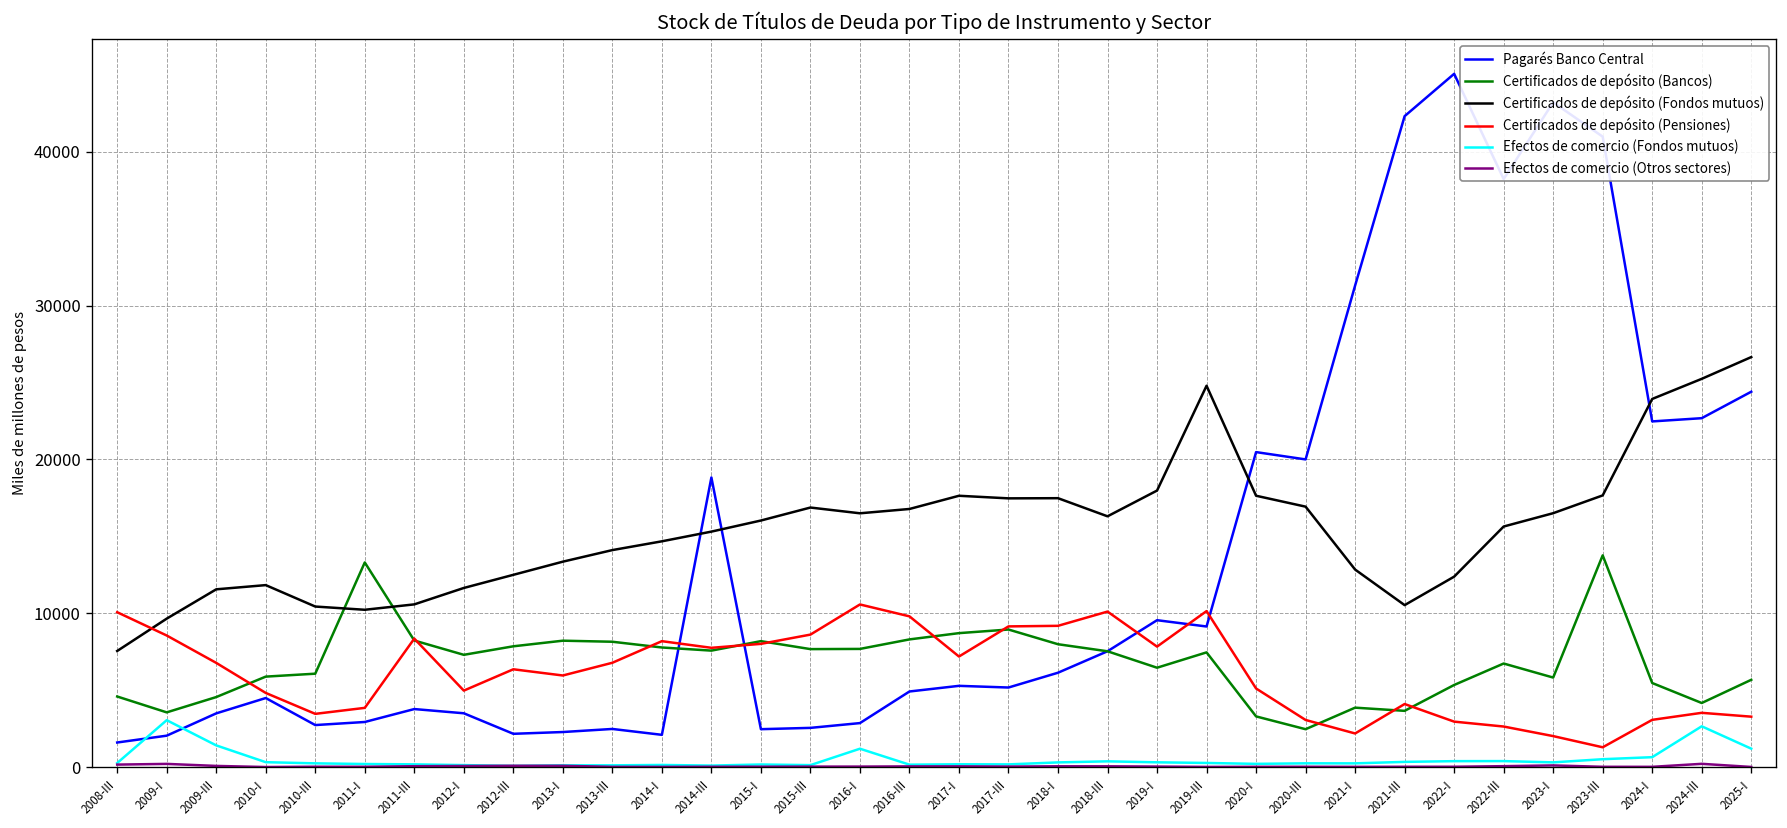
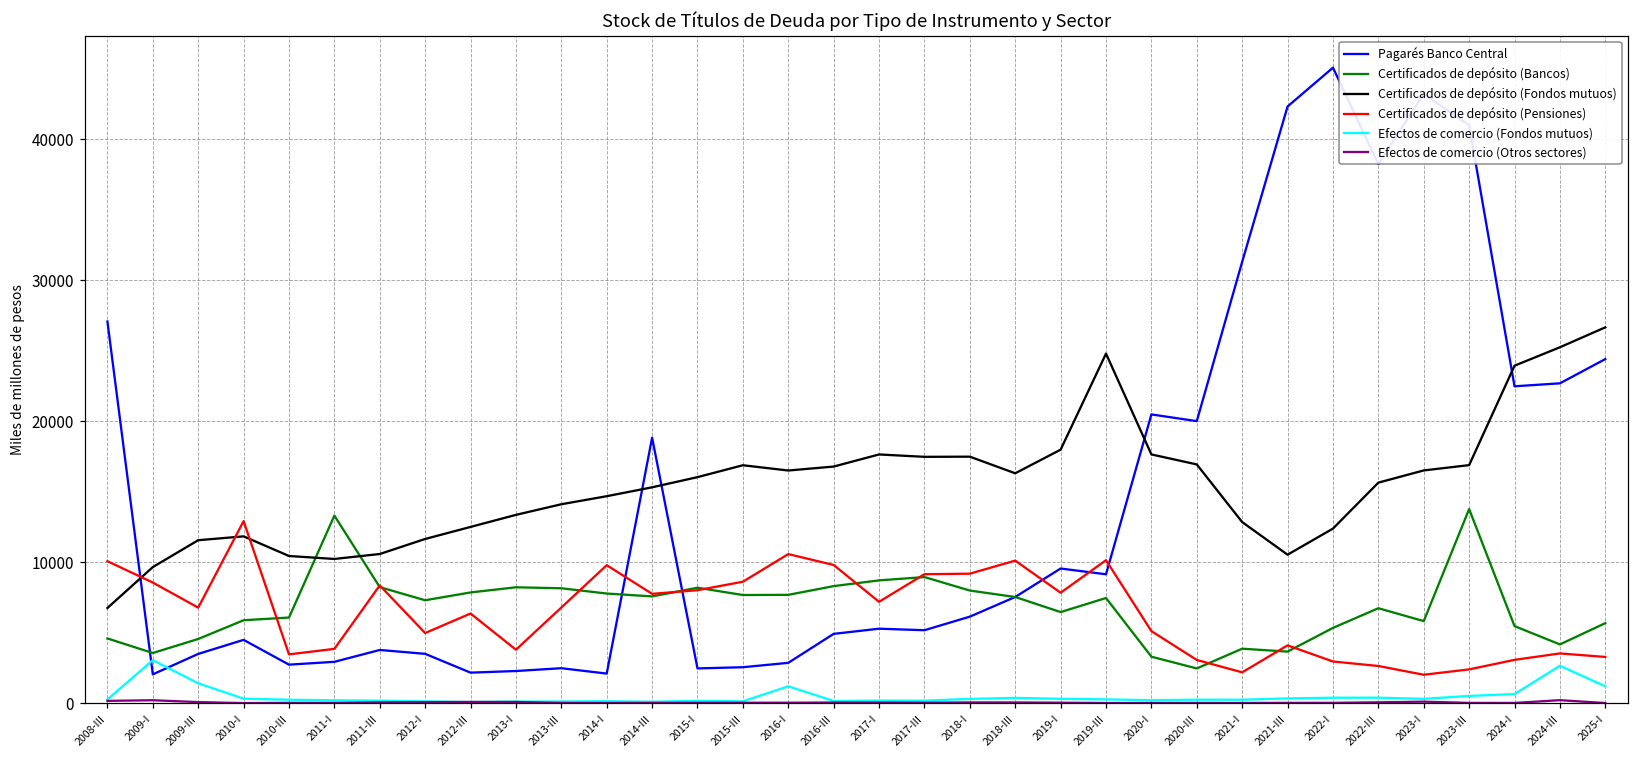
  {
    "Pagarés Banco Central": {
-     "2008-III": 1600,
+     "2008-III": 27100,
      "2009-I": 2000,
      "2009-III": 3500,
      "2010-I": 4500,
      "2010-III": 2700,
      "2011-I": 2900,
      "2011-III": 3800,
      "2012-I": 3500,
      "2012-III": 2200,
      "2013-I": 2300,
      "2013-III": 2500,
      "2014-I": 2100,
      "2014-III": 18800,
      "2015-I": 2500,
      "2015-III": 2600,
      "2016-I": 2900,
      "2016-III": 4900,
      "2017-I": 5300,
      "2017-III": 5200,
      "2018-I": 6100,
      "2019-I": 9500,
      "2019-III": 9100,
      "2020-I": 20500,
      "2020-III": 20000,
      "2021-I": 31300,
      "2021-III": 42300,
      "2022-I": 45100,
      "2022-III": 38200,
      "2024-I": 22500,
      "2024-III": 22700,
      "2025-I": 24400
    },
    "Certificados de depósito (Bancos)": {
      "2008-III": 4600,
      "2009-I": 3600,
      "2009-III": 4600,
      "2010-I": 5900,
      "2010-III": 6100,
      "2011-I": 13300,
      "2012-I": 7300,
      "2012-III": 7900,
      "2013-I": 8200,
      "2013-III": 8100,
      "2014-I": 7800,
      "2015-III": 7700,
      "2016-I": 7700,
      "2016-III": 8300,
      "2017-I": 8700,
      "2017-III": 8900,
      "2018-I": 8000,
      "2019-I": 6500,
      "2019-III": 7500,
      "2020-I": 3300,
      "2020-III": 2500,
      "2021-I": 3900,
      "2021-III": 3700,
      "2022-I": 5300,
      "2022-III": 6700,
      "2023-I": 5800,
      "2023-III": 13800,
      "2024-I": 5500,
      "2024-III": 4200,
      "2025-I": 5700
    },
    "Certificados de depósito (Fondos mutuos)": {
-     "2008-III": 7500,
+     "2008-III": 6700,
      "2009-I": 9700,
      "2009-III": 11600,
      "2010-I": 11800,
      "2010-III": 10400,
      "2011-I": 10200,
      "2011-III": 10600,
      "2012-I": 11600,
      "2012-III": 12500,
      "2013-I": 13400,
      "2013-III": 14100,
      "2014-I": 14700,
      "2014-III": 15300,
      "2015-I": 16000,
      "2015-III": 16900,
      "2016-I": 16500,
      "2016-III": 16800,
      "2017-I": 17600,
      "2017-III": 17500,
      "2018-I": 17500,
      "2018-III": 16300,
      "2019-I": 18000,
      "2019-III": 24800,
      "2020-I": 17600,
      "2020-III": 16900,
      "2021-I": 12800,
      "2021-III": 10500,
      "2022-I": 12400,
      "2022-III": 15600,
      "2023-I": 16500,
-     "2023-III": 17700,
+     "2023-III": 16900,
      "2024-I": 23900,
      "2024-III": 25200,
      "2025-I": 26700
    },
    "Certificados de depósito (Pensiones)": {
      "2008-III": 10100,
      "2009-I": 8600,
      "2009-III": 6800,
-     "2010-I": 4800,
+     "2010-I": 12900,
      "2010-III": 3500,
      "2011-I": 3900,
      "2012-I": 5000,
      "2012-III": 6400,
-     "2013-I": 6000,
+     "2013-I": 3800,
      "2013-III": 6800,
-     "2014-I": 8200,
+     "2014-I": 9800,
      "2015-III": 8600,
      "2016-I": 10600,
      "2016-III": 9800,
      "2017-I": 7200,
      "2017-III": 9100,
      "2018-I": 9200,
      "2018-III": 10100,
      "2019-I": 7800,
      "2019-III": 10100,
      "2020-I": 5100,
      "2020-III": 3100,
      "2021-I": 2200,
      "2021-III": 4100,
      "2022-I": 3000,
      "2022-III": 2600,
      "2023-I": 2000,
-     "2023-III": 1300,
+     "2023-III": 2400,
      "2024-I": 3100,
      "2024-III": 3500,
      "2025-I": 3300
    },
    "Efectos de comercio (Fondos mutuos)": {
      "2009-I": 3000,
      "2009-III": 1400,
      "2010-I": 300,
      "2010-III": 200,
      "2016-I": 1200,
      "2018-I": 300,
      "2018-III": 400,
      "2019-I": 300,
      "2019-III": 300,
      "2020-III": 200,
      "2021-I": 200,
      "2021-III": 300,
      "2022-I": 400,
      "2022-III": 400,
      "2023-I": 300,
      "2023-III": 500,
      "2024-I": 600,
      "2024-III": 2700,
      "2025-I": 1200
    },
    "Efectos de comercio (Otros sectores)": {
      "2009-I": 200,
      "2009-III": 100,
      "2010-I": 0,
      "2010-III": 0,
      "2016-I": 0,
      "2018-I": 100,
      "2018-III": 100,
      "2019-I": 0,
      "2019-III": 0,
      "2020-III": 0,
      "2021-I": 0,
      "2021-III": 0,
      "2022-I": 0,
      "2022-III": 100,
      "2023-I": 100,
      "2023-III": 0,
      "2024-I": 0,
      "2024-III": 200,
      "2025-I": 0
    }
  }
